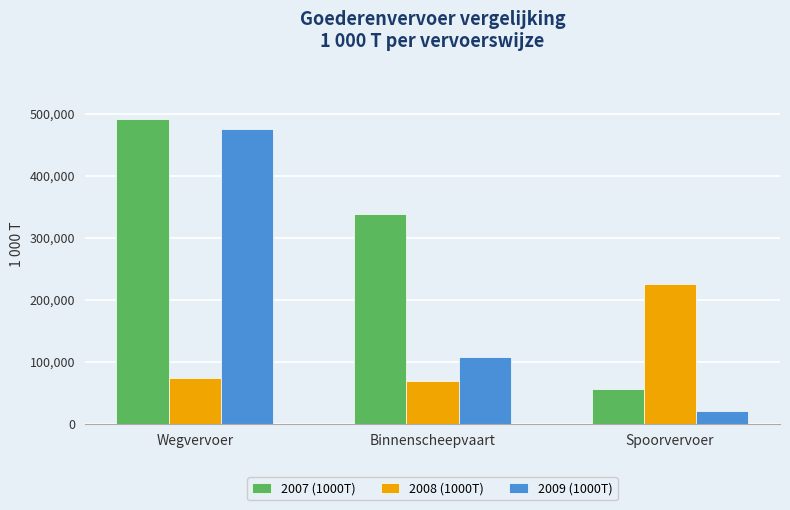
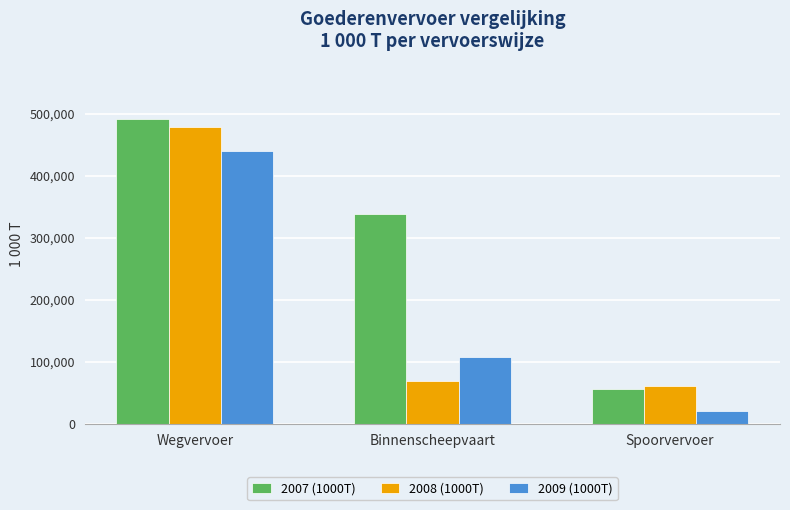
  {
    "2007 (1000T)": {
      "Wegvervoer": "490,000",
      "Binnenscheepvaart": "340,000",
      "Spoorvervoer": "60,000"
    },
    "2008 (1000T)": {
-     "Wegvervoer": "70,000",
+     "Wegvervoer": "480,000",
      "Binnenscheepvaart": "70,000",
-     "Spoorvervoer": "230,000"
+     "Spoorvervoer": "60,000"
    },
    "2009 (1000T)": {
-     "Wegvervoer": "480,000",
+     "Wegvervoer": "440,000",
      "Binnenscheepvaart": "110,000",
      "Spoorvervoer": "20,000"
    }
  }
